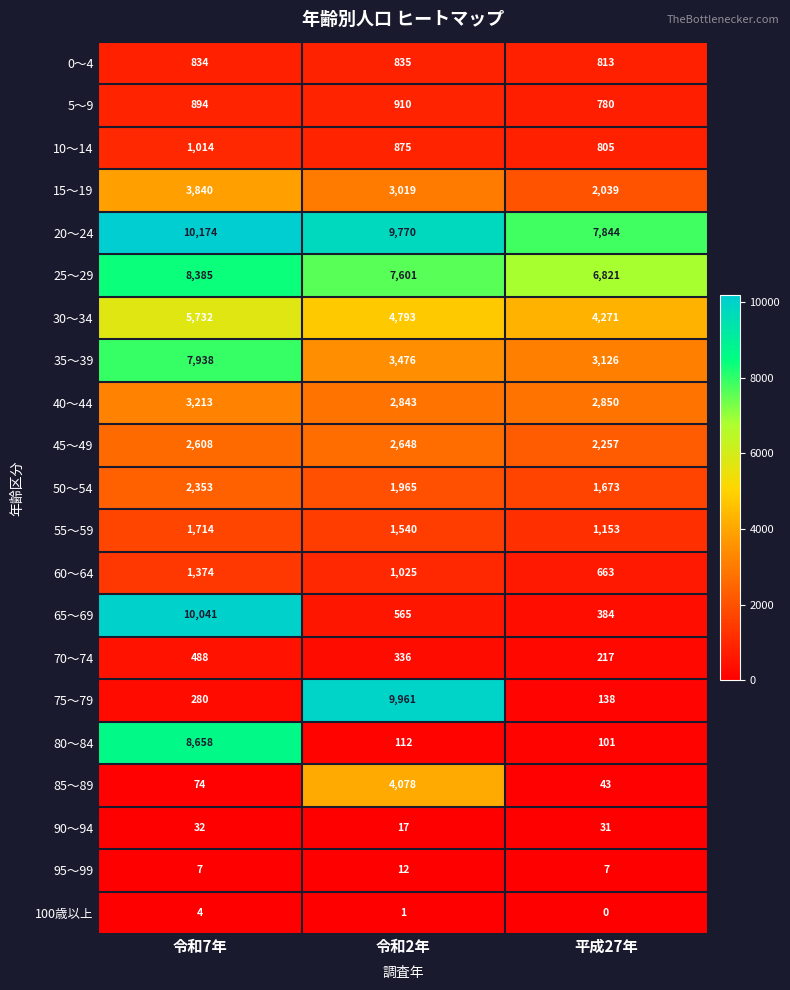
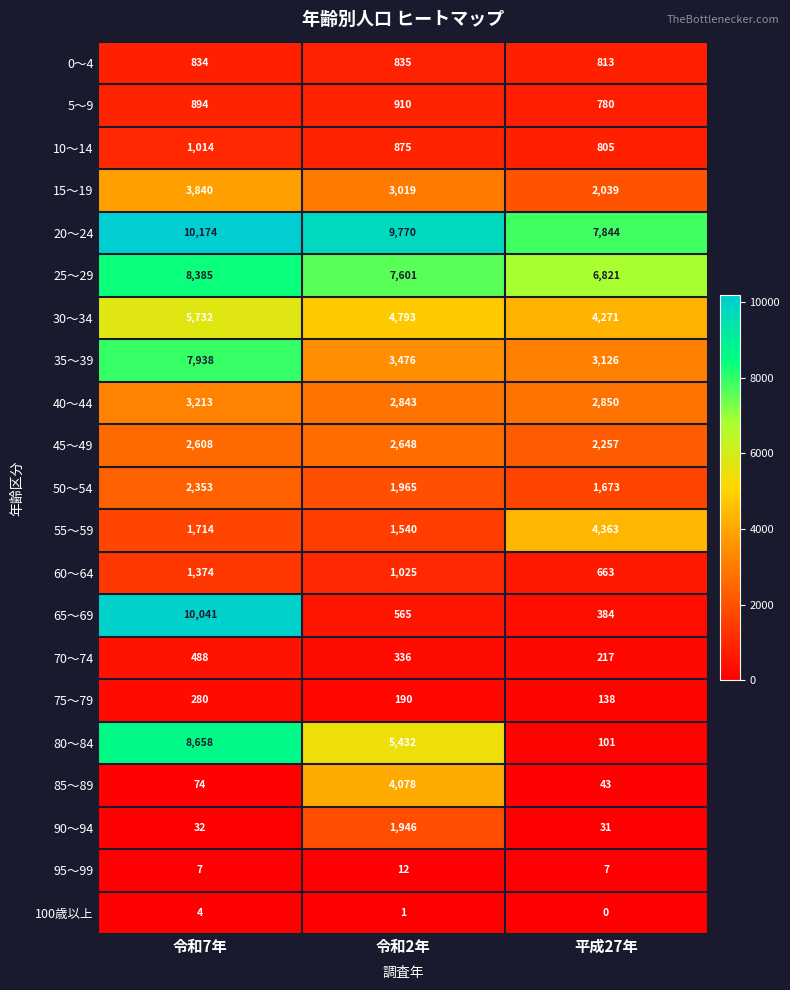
  {
    "0～4": {
      "令和7年": "834",
      "令和2年": "835",
      "平成27年": "813"
    },
    "5～9": {
      "令和7年": "894",
      "令和2年": "910",
      "平成27年": "780"
    },
    "10～14": {
      "令和7年": "1,014",
      "令和2年": "875",
      "平成27年": "805"
    },
    "15～19": {
      "令和7年": "3,840",
      "令和2年": "3,019",
      "平成27年": "2,039"
    },
    "20～24": {
      "令和7年": "10,174",
      "令和2年": "9,770",
      "平成27年": "7,844"
    },
    "25～29": {
      "令和7年": "8,385",
      "令和2年": "7,601",
      "平成27年": "6,821"
    },
    "30～34": {
      "令和7年": "5,732",
      "令和2年": "4,793",
      "平成27年": "4,271"
    },
    "35～39": {
      "令和7年": "7,938",
      "令和2年": "3,476",
      "平成27年": "3,126"
    },
    "40～44": {
      "令和7年": "3,213",
      "令和2年": "2,843",
      "平成27年": "2,850"
    },
    "45～49": {
      "令和7年": "2,608",
      "令和2年": "2,648",
      "平成27年": "2,257"
    },
    "50～54": {
      "令和7年": "2,353",
      "令和2年": "1,965",
      "平成27年": "1,673"
    },
    "55～59": {
      "令和7年": "1,714",
      "令和2年": "1,540",
-     "平成27年": "1,153"
+     "平成27年": "4,363"
    },
    "60～64": {
      "令和7年": "1,374",
      "令和2年": "1,025",
      "平成27年": "663"
    },
    "65～69": {
      "令和7年": "10,041",
      "令和2年": "565",
      "平成27年": "384"
    },
    "70～74": {
      "令和7年": "488",
      "令和2年": "336",
      "平成27年": "217"
    },
    "75～79": {
      "令和7年": "280",
-     "令和2年": "9,961",
+     "令和2年": "190",
      "平成27年": "138"
    },
    "80～84": {
      "令和7年": "8,658",
-     "令和2年": "112",
+     "令和2年": "5,432",
      "平成27年": "101"
    },
    "85～89": {
      "令和7年": "74",
      "令和2年": "4,078",
      "平成27年": "43"
    },
    "90～94": {
      "令和7年": "32",
-     "令和2年": "17",
+     "令和2年": "1,946",
      "平成27年": "31"
    },
    "95～99": {
      "令和7年": "7",
      "令和2年": "12",
      "平成27年": "7"
    },
    "100歳以上": {
      "令和7年": "4",
      "令和2年": "1",
      "平成27年": "0"
    }
  }
